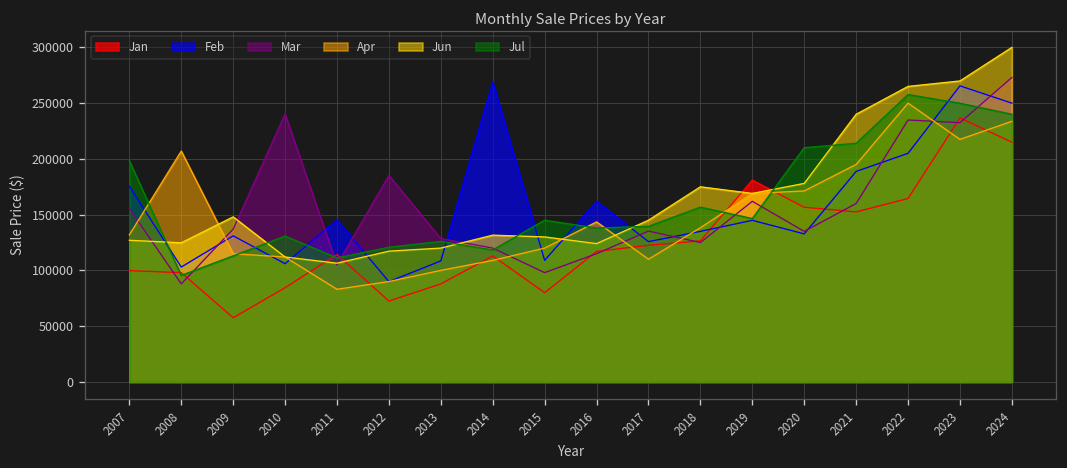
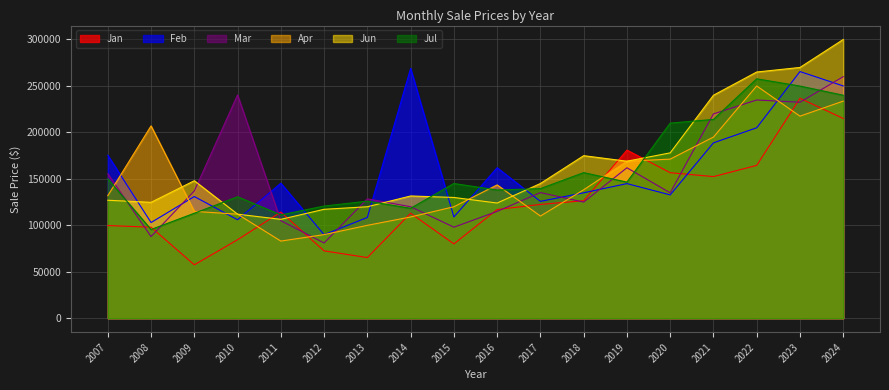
  {
    "Jan": {
      "2007": 100000,
      "2009": 60000,
      "2010": 80000,
      "2011": 110000,
      "2012": 70000,
-     "2013": 90000,
+     "2013": 70000,
      "2014": 110000,
      "2015": 80000,
      "2017": 120000,
      "2019": 180000,
      "2020": 160000,
      "2021": 150000,
      "2022": 160000,
      "2023": 240000,
      "2024": 220000
    },
    "Feb": {
      "2007": 180000,
      "2008": 100000,
      "2009": 130000,
      "2010": 110000,
      "2011": 150000,
      "2013": 110000,
      "2014": 270000,
      "2015": 110000,
      "2016": 160000,
      "2017": 130000,
      "2018": 140000,
      "2021": 190000,
      "2022": 210000,
      "2023": 270000,
      "2024": 250000
    },
    "Mar": {
      "2007": 160000,
      "2008": 90000,
      "2009": 140000,
      "2010": 240000,
-     "2012": 190000,
+     "2012": 80000,
      "2015": 100000,
      "2017": 140000,
      "2019": 160000,
-     "2021": 160000,
+     "2021": 220000,
      "2022": 230000,
      "2023": 230000,
-     "2024": 270000
+     "2024": 260000
    },
    "Jul": {
-     "2007": 200000,
+     "2007": 150000,
      "2010": 130000,
      "2011": 110000,
      "2012": 120000,
      "2015": 150000,
      "2016": 140000,
      "2017": 140000,
      "2018": 160000,
      "2020": 210000,
      "2021": 210000,
      "2022": 260000,
      "2023": 250000,
      "2024": 240000
    }
  }
